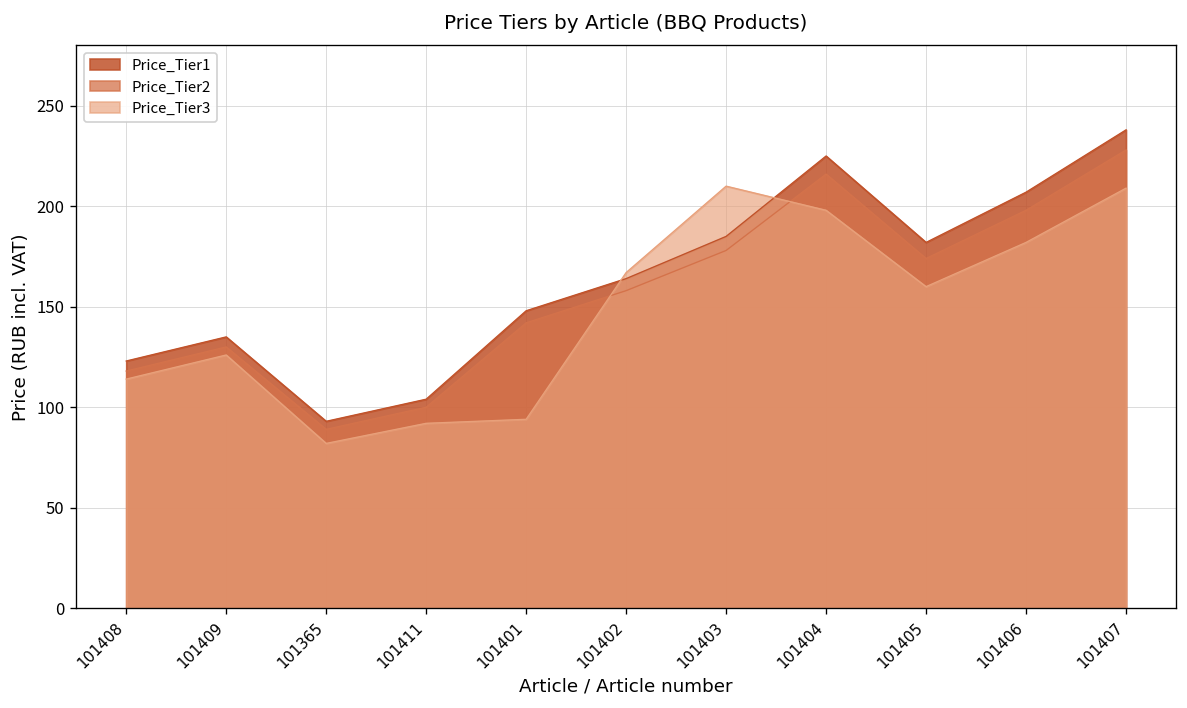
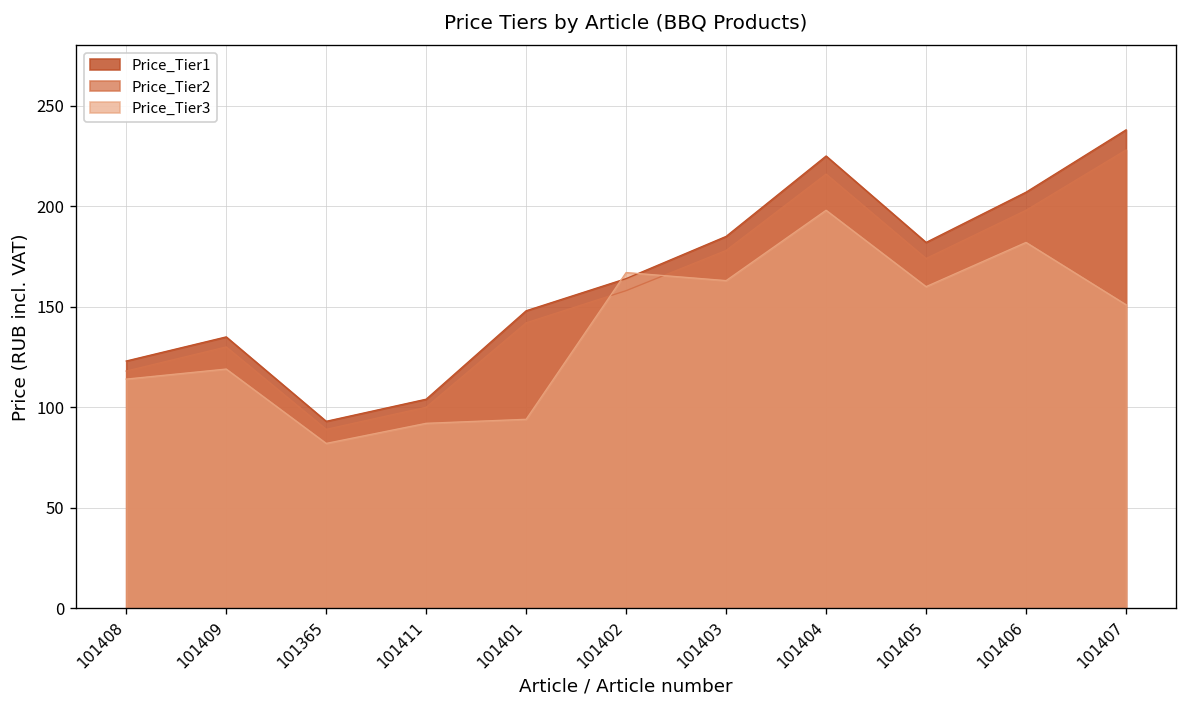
  {
    "Price_Tier3": {
      "101408": 114,
-     "101409": 126,
+     "101409": 119,
      "101365": 82,
      "101411": 92,
      "101401": 94,
      "101402": 167,
-     "101403": 210,
+     "101403": 163,
      "101404": 198,
      "101405": 160,
      "101406": 182,
-     "101407": 209
+     "101407": 151
    }
  }
